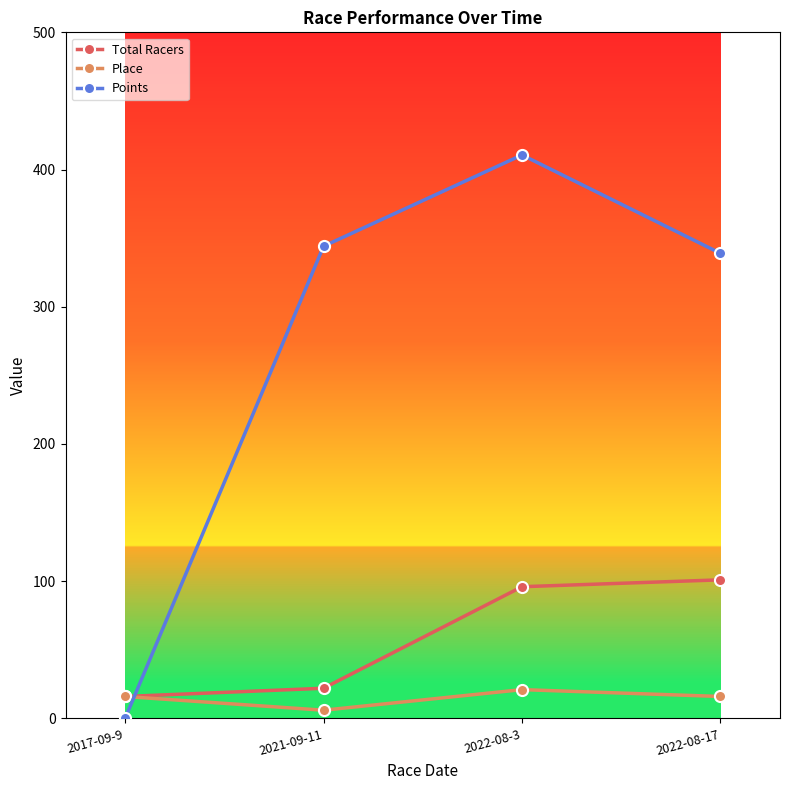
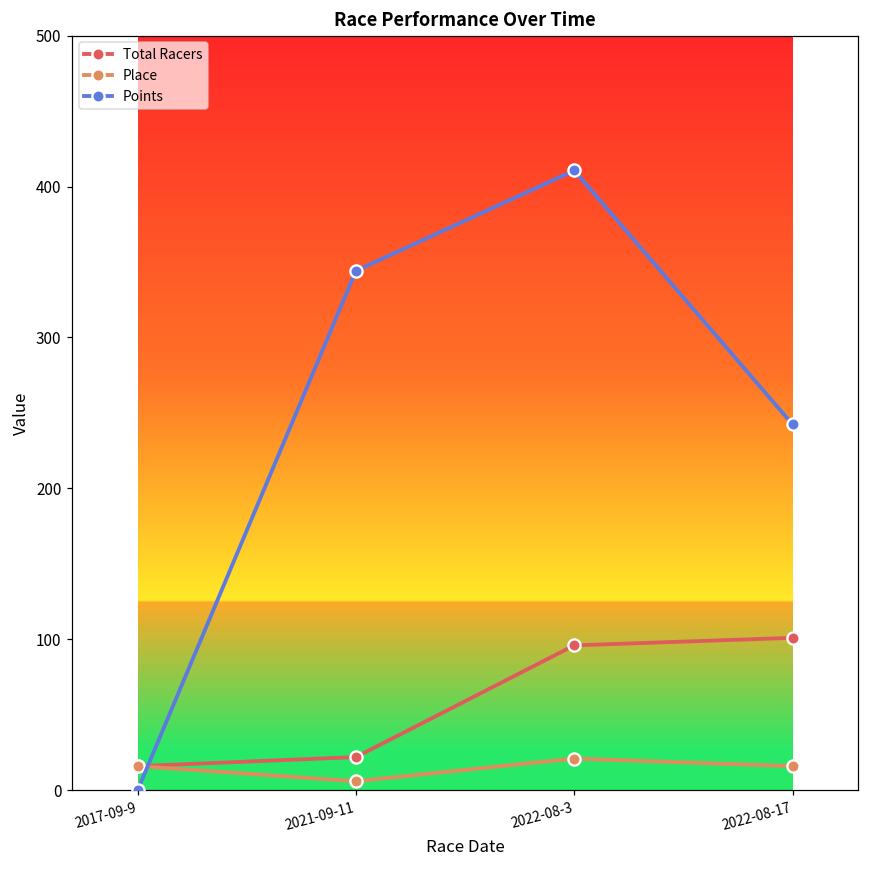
  {
    "Points": {
      "2017-09-9": 0,
      "2021-09-11": 344,
      "2022-08-3": 411,
-     "2022-08-17": 339
+     "2022-08-17": 242
    }
  }
